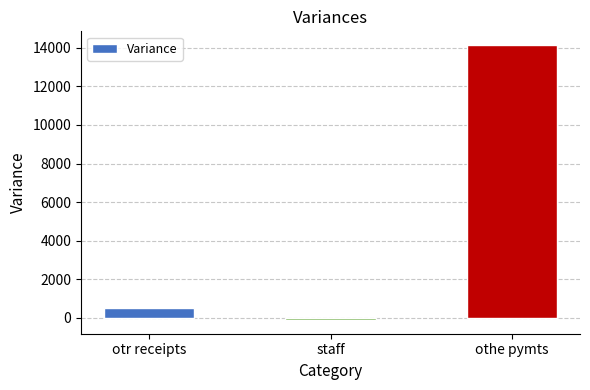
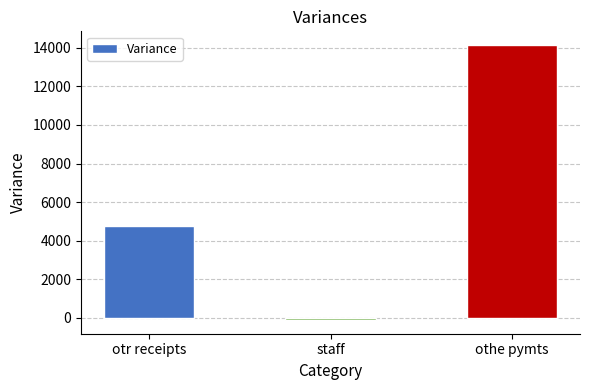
  {
-   "otr receipts": 500,
+   "otr receipts": 4700,
    "othe pymts": 14100
  }
